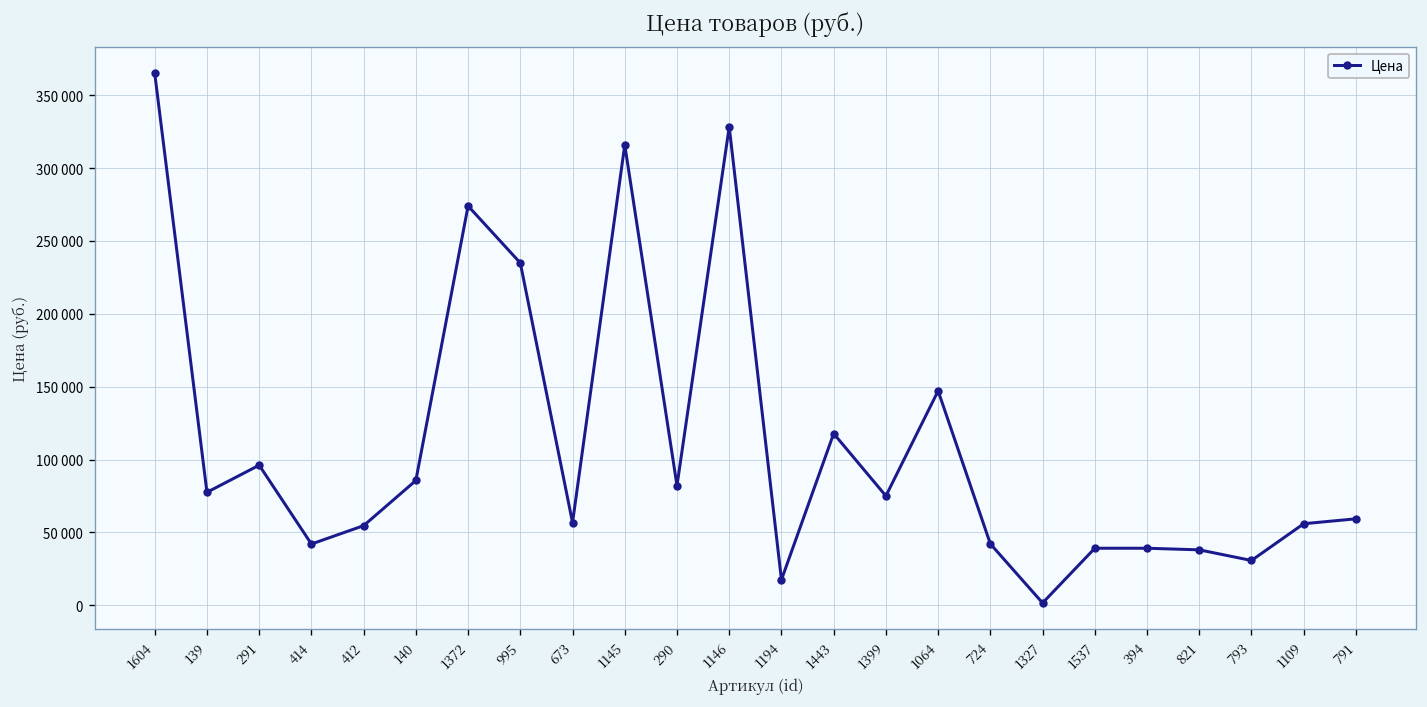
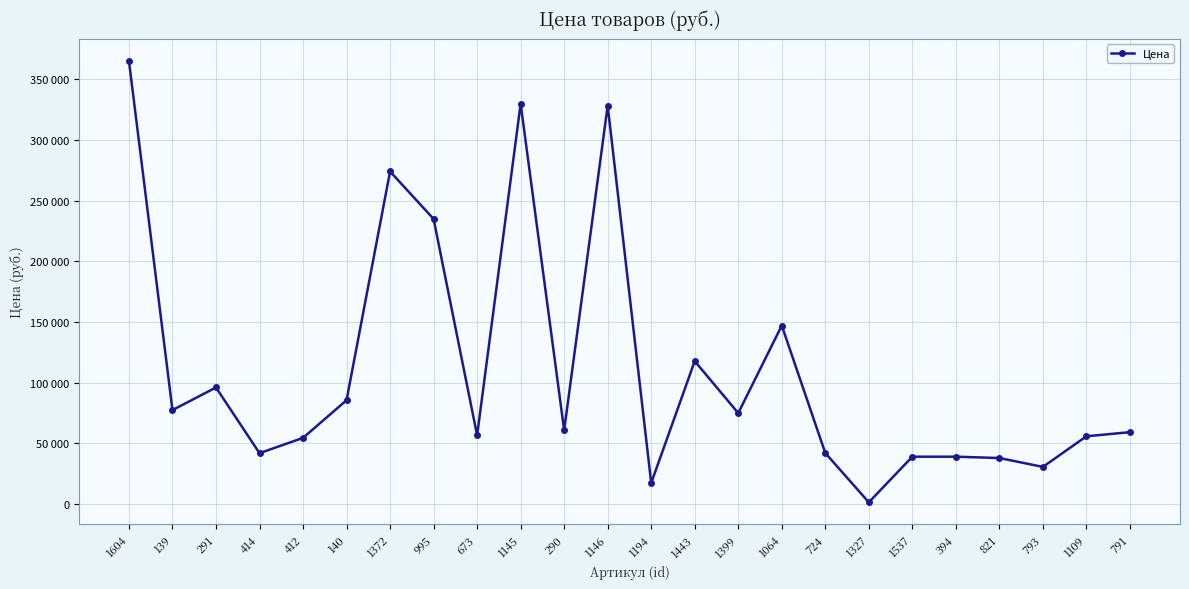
  {
    "1604": 365000,
    "139": 78000,
    "291": 96000,
    "414": 42000,
    "412": 55000,
    "140": 86000,
    "1372": 274000,
    "995": 235000,
    "673": 57000,
-   "1145": 316000,
-   "290": 82000,
+   "1145": 330000,
+   "290": 61000,
    "1146": 328000,
    "1194": 17000,
    "1443": 118000,
    "1399": 75000,
    "1064": 147000,
    "724": 42000,
    "1327": 2000,
    "1537": 39000,
    "394": 39000,
    "821": 38000,
    "793": 31000,
    "1109": 56000,
    "791": 59000
  }
